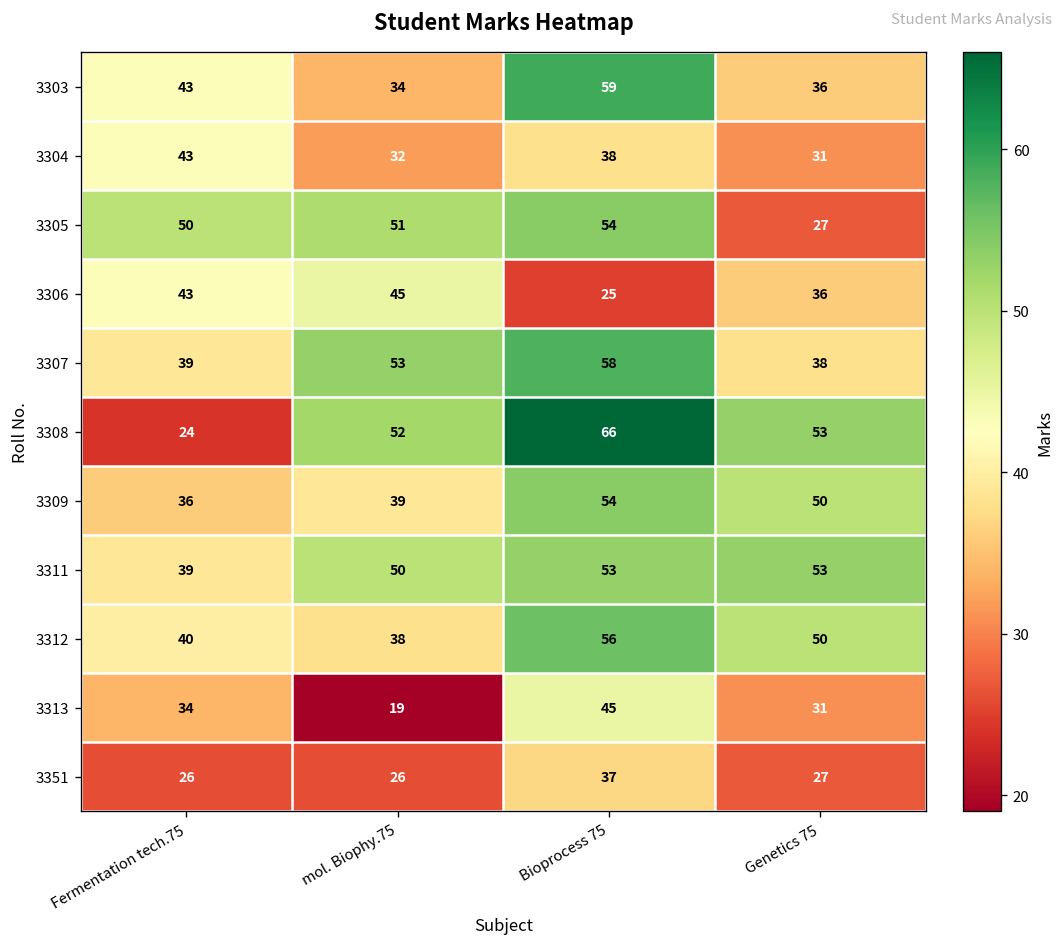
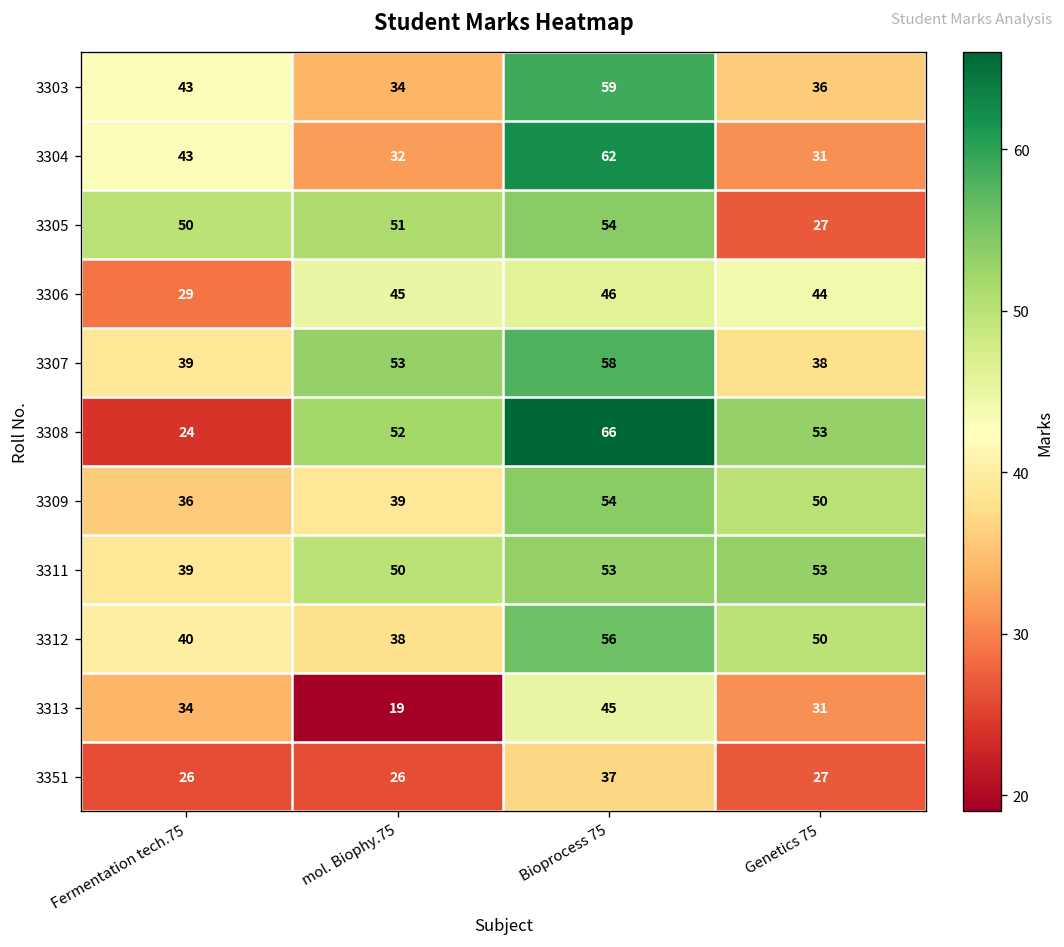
  {
    "3303": {
      "Fermentation tech.75": 43,
      "mol. Biophy.75": 34,
      "Bioprocess 75": 59,
      "Genetics 75": 36
    },
    "3304": {
      "Fermentation tech.75": 43,
      "mol. Biophy.75": 32,
-     "Bioprocess 75": 38,
+     "Bioprocess 75": 62,
      "Genetics 75": 31
    },
    "3305": {
      "Fermentation tech.75": 50,
      "mol. Biophy.75": 51,
      "Bioprocess 75": 54,
      "Genetics 75": 27
    },
    "3306": {
-     "Fermentation tech.75": 43,
+     "Fermentation tech.75": 29,
      "mol. Biophy.75": 45,
-     "Bioprocess 75": 25,
-     "Genetics 75": 36
+     "Bioprocess 75": 46,
+     "Genetics 75": 44
    },
    "3307": {
      "Fermentation tech.75": 39,
      "mol. Biophy.75": 53,
      "Bioprocess 75": 58,
      "Genetics 75": 38
    },
    "3308": {
      "Fermentation tech.75": 24,
      "mol. Biophy.75": 52,
      "Bioprocess 75": 66,
      "Genetics 75": 53
    },
    "3309": {
      "Fermentation tech.75": 36,
      "mol. Biophy.75": 39,
      "Bioprocess 75": 54,
      "Genetics 75": 50
    },
    "3311": {
      "Fermentation tech.75": 39,
      "mol. Biophy.75": 50,
      "Bioprocess 75": 53,
      "Genetics 75": 53
    },
    "3312": {
      "Fermentation tech.75": 40,
      "mol. Biophy.75": 38,
      "Bioprocess 75": 56,
      "Genetics 75": 50
    },
    "3313": {
      "Fermentation tech.75": 34,
      "mol. Biophy.75": 19,
      "Bioprocess 75": 45,
      "Genetics 75": 31
    },
    "3351": {
      "Fermentation tech.75": 26,
      "mol. Biophy.75": 26,
      "Bioprocess 75": 37,
      "Genetics 75": 27
    }
  }
